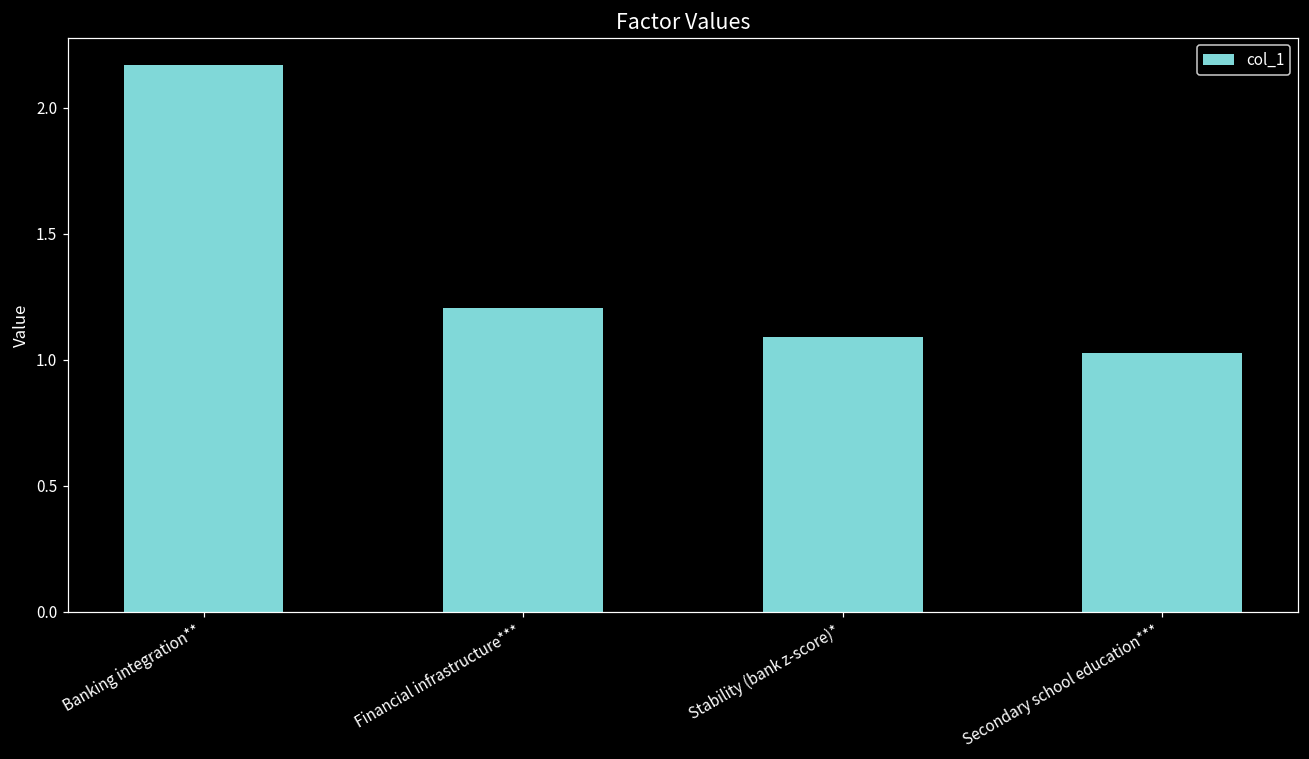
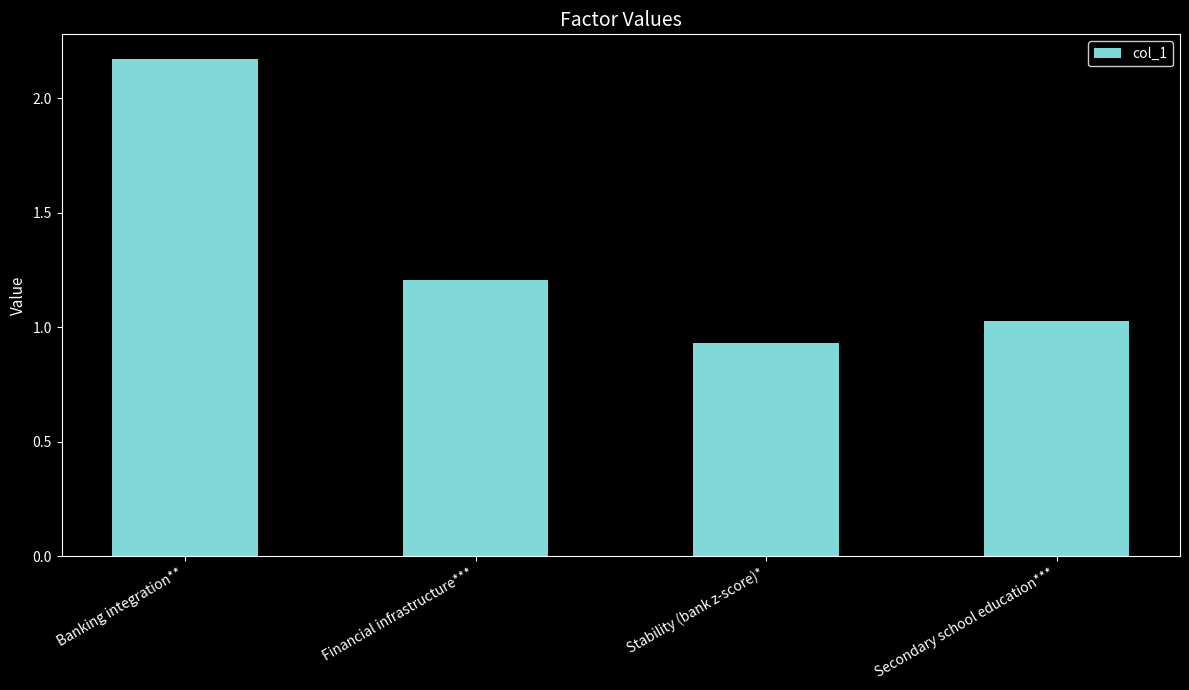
  {
    "Banking integration**": 2.17,
    "Financial infrastructure***": 1.21,
-   "Stability (bank z-score)*": 1.09,
+   "Stability (bank z-score)*": 0.93,
    "Secondary school education***": 1.03
  }
